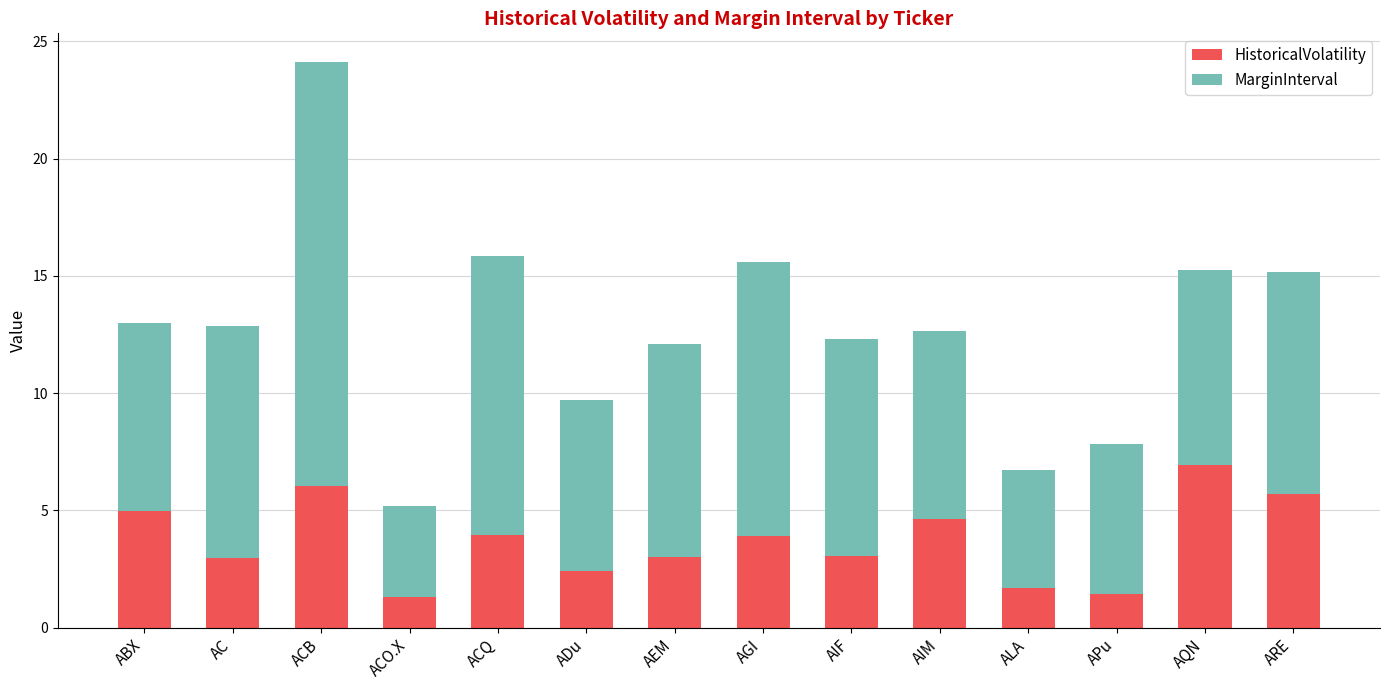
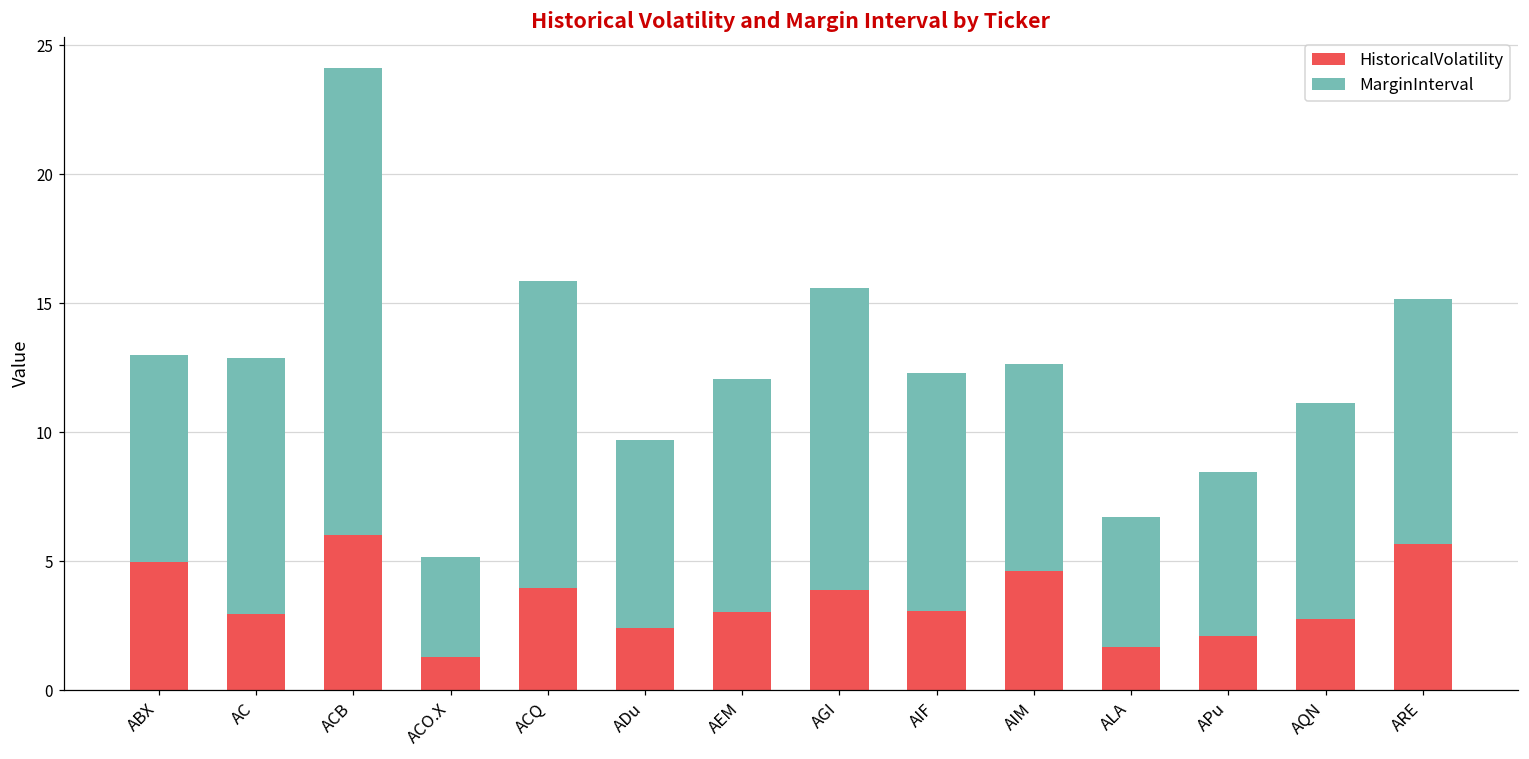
  {
    "HistoricalVolatility": {
      "ABX": 5.0,
      "AC": 3.0,
      "ACB": 6.0,
      "ACO.X": 1.3,
      "ACQ": 4.0,
      "ADu": 2.4,
      "AEM": 3.0,
      "AGI": 3.9,
      "AIF": 3.1,
      "AIM": 4.6,
      "ALA": 1.7,
-     "APu": 1.5,
-     "AQN": 6.9,
+     "APu": 2.1,
+     "AQN": 2.8,
      "ARE": 5.7
    },
    "MarginInterval": {
      "ABX": 8.0,
      "AC": 9.9,
      "ACB": 18.1,
      "ACO.X": 3.9,
      "ACQ": 11.9,
      "ADu": 7.3,
      "AEM": 9.1,
      "AGI": 11.7,
      "AIF": 9.2,
      "AIM": 8.0,
      "ALA": 5.0,
      "APu": 6.4,
      "AQN": 8.3,
      "ARE": 9.5
    }
  }
